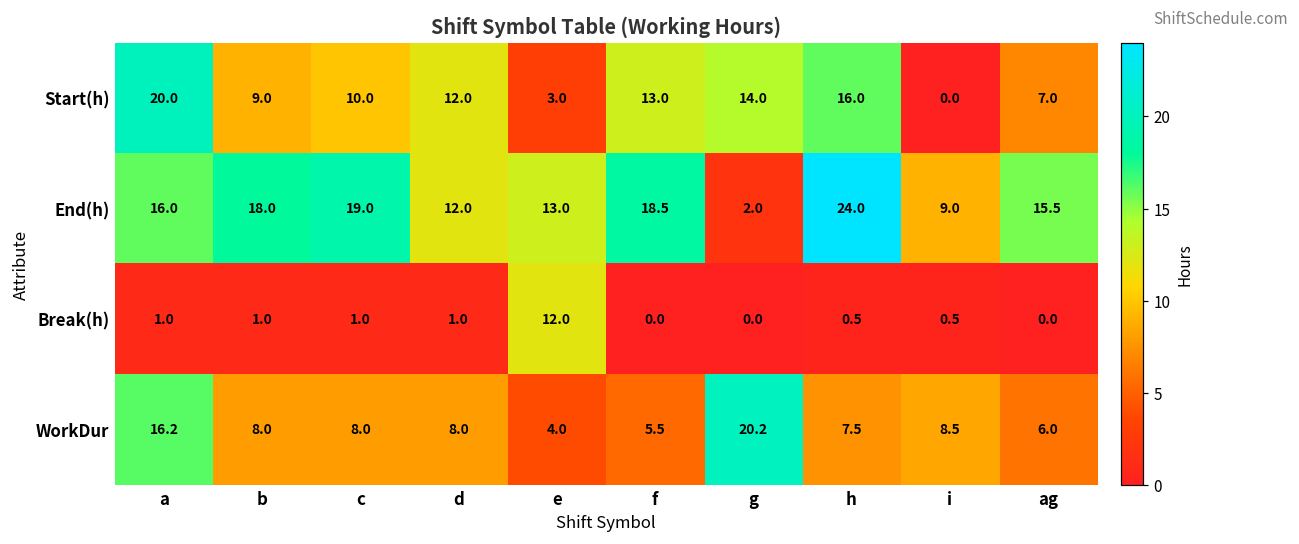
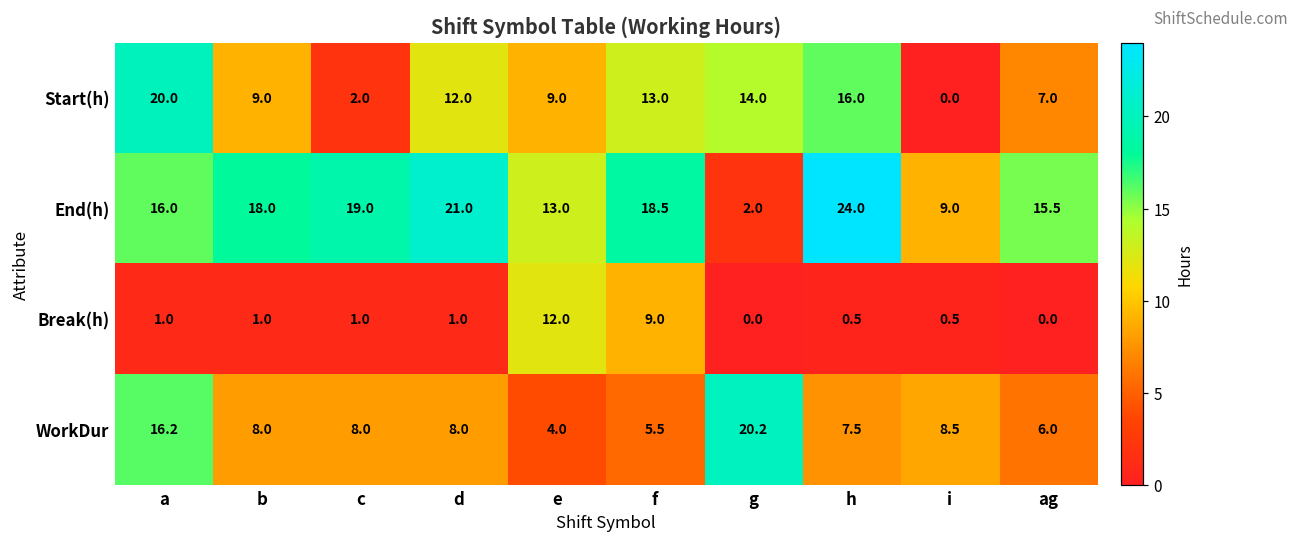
  {
    "Start(h)": {
      "a": 20.0,
      "b": 9.0,
-     "c": 10.0,
+     "c": 2.0,
      "d": 12.0,
-     "e": 3.0,
+     "e": 9.0,
      "f": 13.0,
      "g": 14.0,
      "h": 16.0,
      "i": 0.0,
      "ag": 7.0
    },
    "End(h)": {
      "a": 16.0,
      "b": 18.0,
      "c": 19.0,
-     "d": 12.0,
+     "d": 21.0,
      "e": 13.0,
      "f": 18.5,
      "g": 2.0,
      "h": 24.0,
      "i": 9.0,
      "ag": 15.5
    },
    "Break(h)": {
      "a": 1.0,
      "b": 1.0,
      "c": 1.0,
      "d": 1.0,
      "e": 12.0,
-     "f": 0.0,
+     "f": 9.0,
      "g": 0.0,
      "h": 0.5,
      "i": 0.5,
      "ag": 0.0
    },
    "WorkDur": {
      "a": 16.2,
      "b": 8.0,
      "c": 8.0,
      "d": 8.0,
      "e": 4.0,
      "f": 5.5,
      "g": 20.2,
      "h": 7.5,
      "i": 8.5,
      "ag": 6.0
    }
  }
